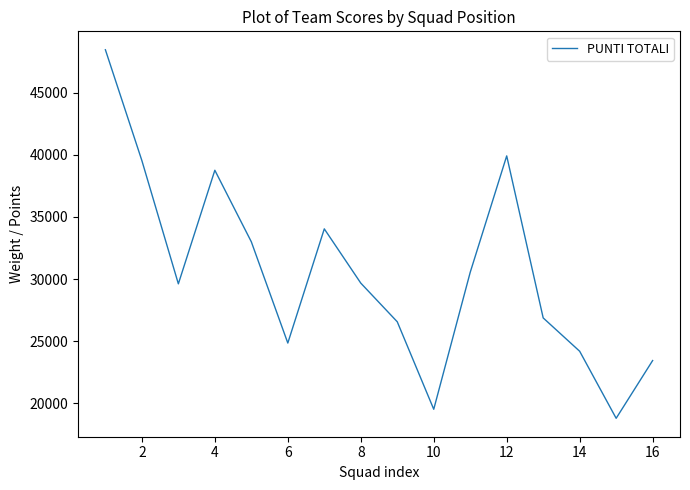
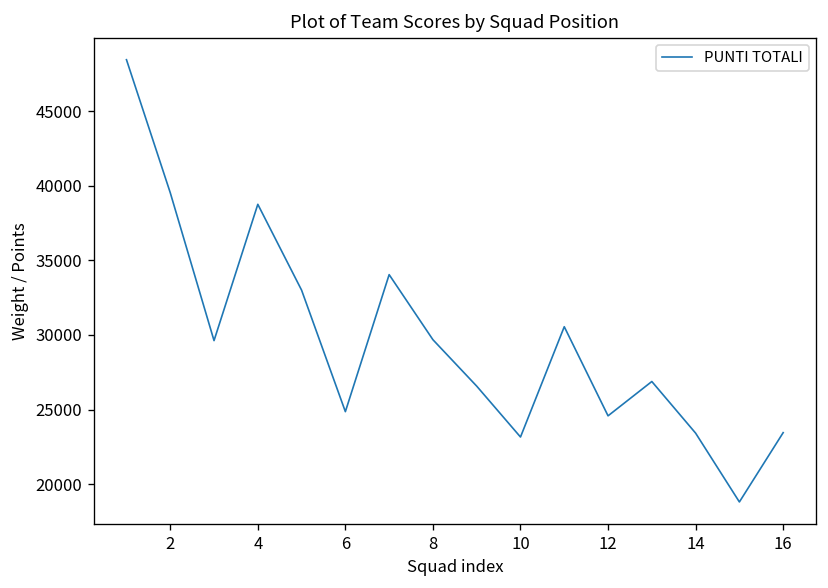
  {
    "2": 39500,
    "4": 38800,
    "6": 24900,
    "8": 29700,
-   "10": 19500,
-   "12": 39900,
-   "14": 24200,
+   "10": 23200,
+   "12": 24600,
+   "14": 23400,
    "16": 23500
  }
